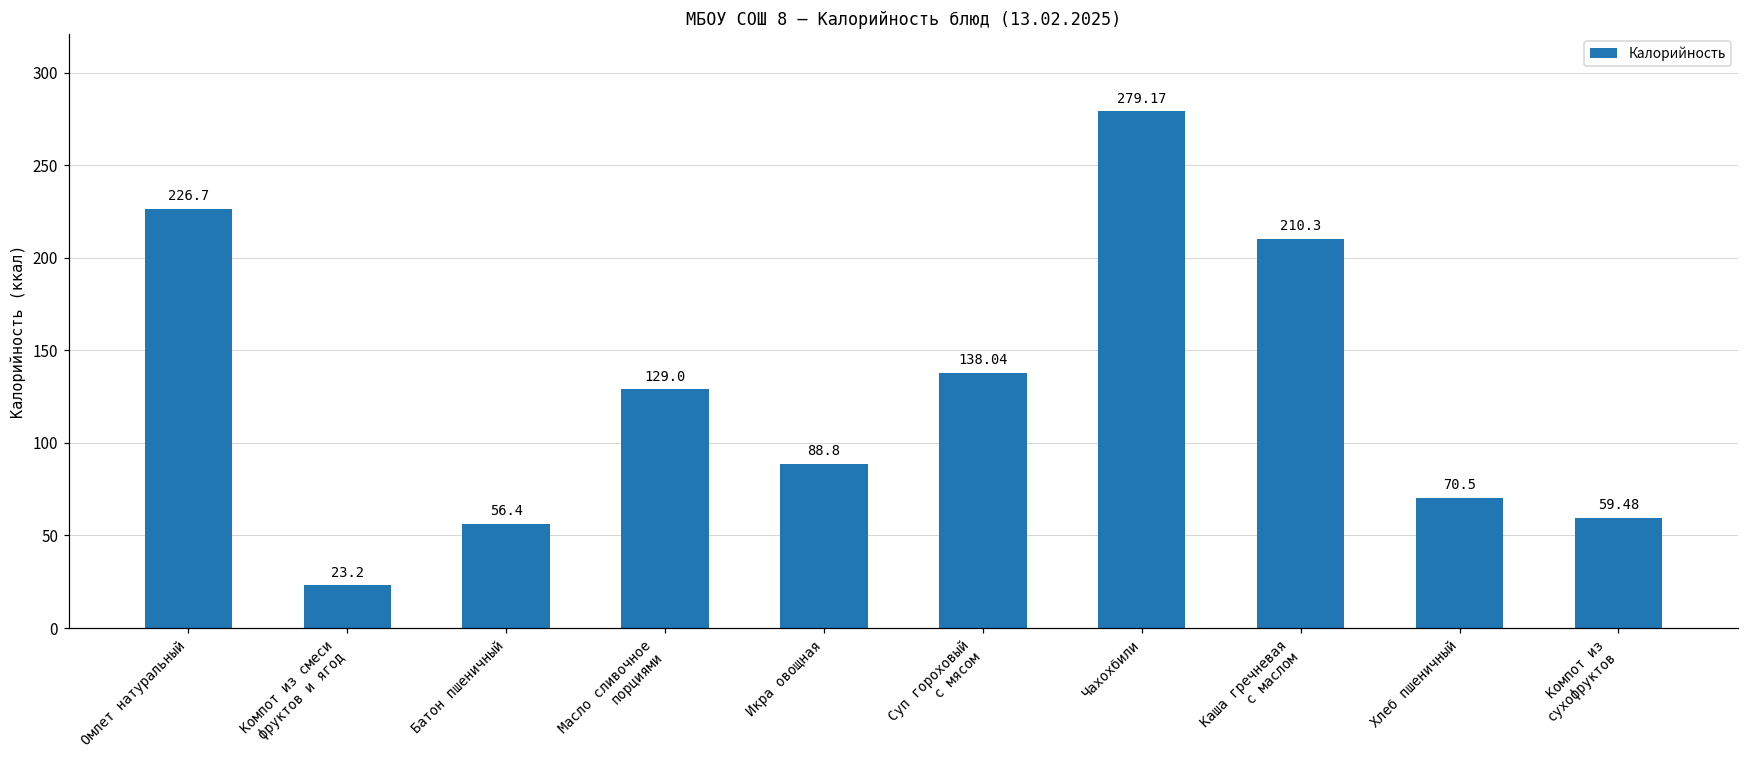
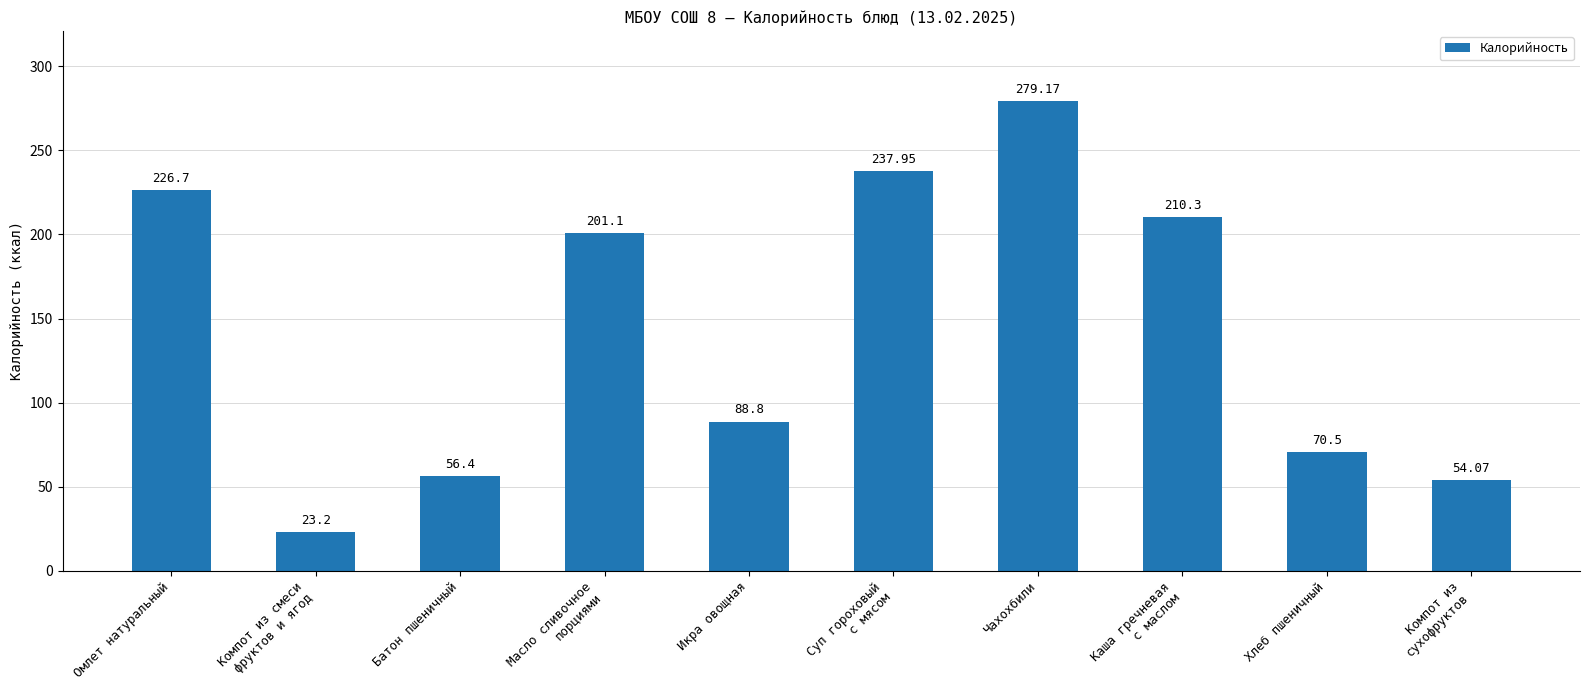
  {
    "Омлет натуральный": 226.7,
    "Компот из смеси фруктов и ягод": 23.2,
    "Батон пшеничный": 56.4,
-   "Масло сливочное порциями": 129.0,
+   "Масло сливочное порциями": 201.1,
    "Икра овощная": 88.8,
-   "Суп гороховый с мясом": 138.04,
+   "Суп гороховый с мясом": 237.95,
    "Чахохбили": 279.17,
    "Каша гречневая с маслом": 210.3,
    "Хлеб пшеничный": 70.5,
-   "Компот из сухофруктов": 59.48
+   "Компот из сухофруктов": 54.07
  }
